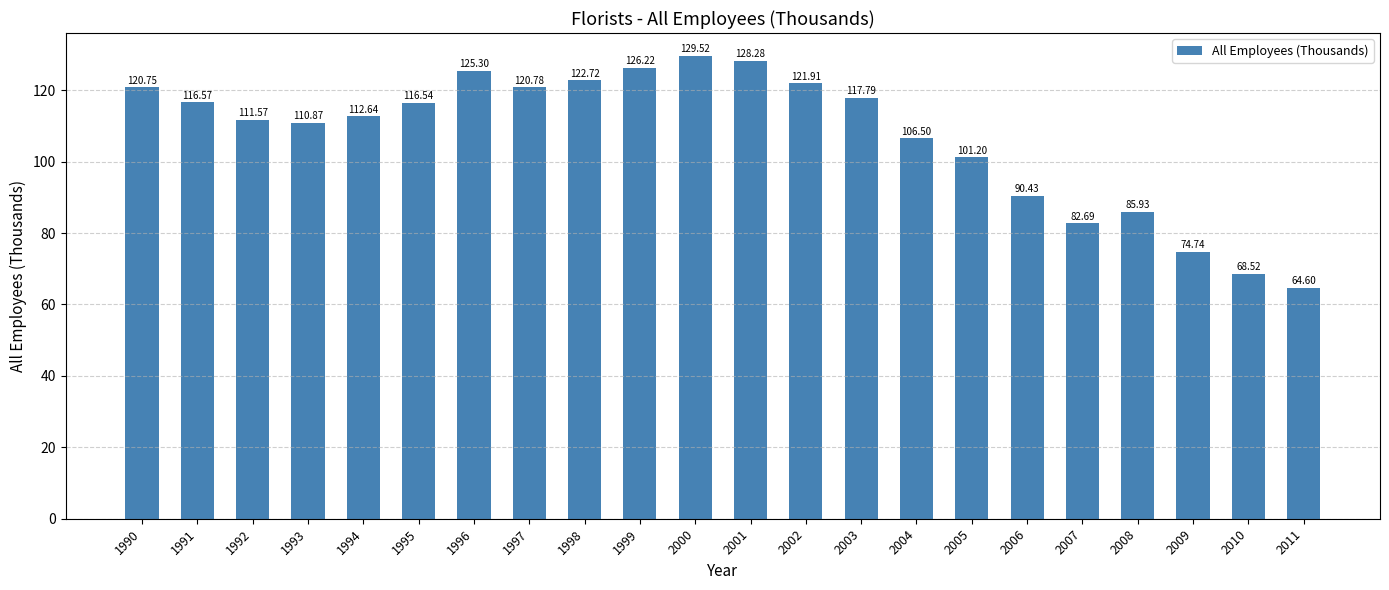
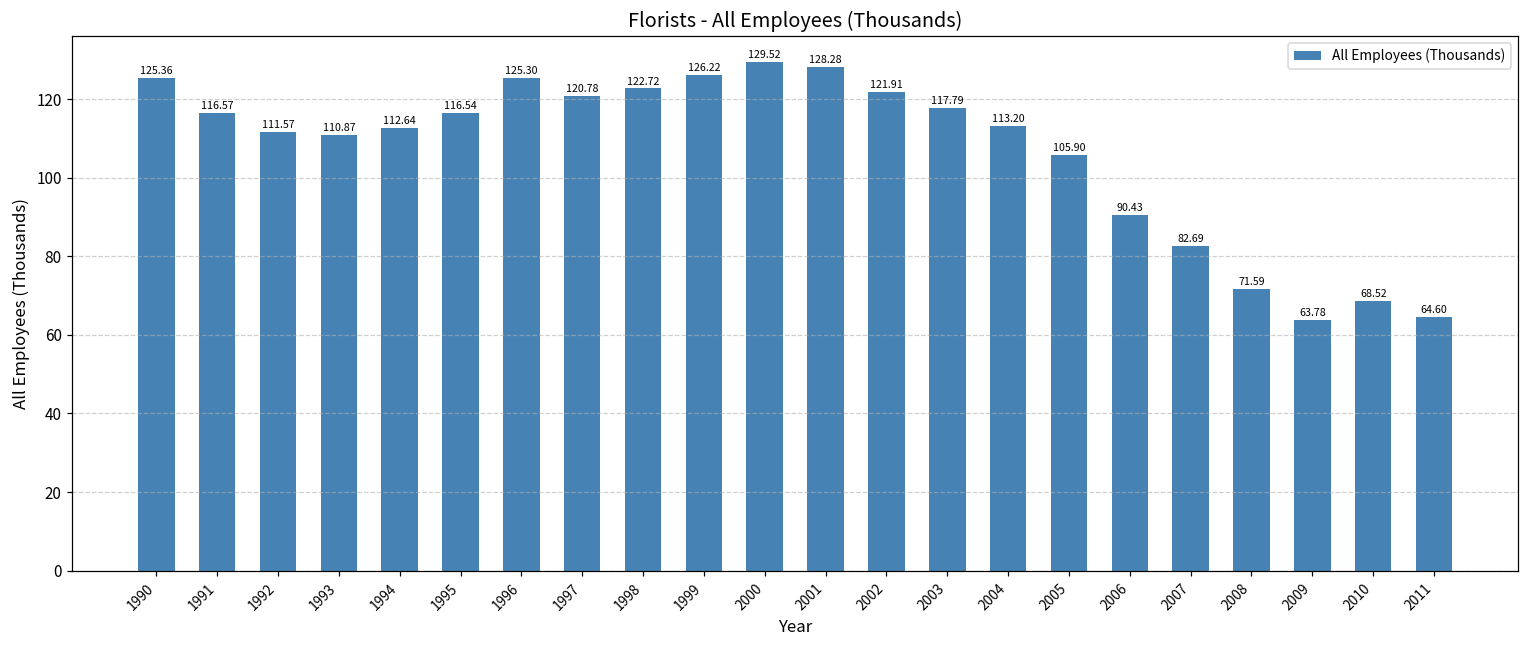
  {
-   "1990": 120.75,
+   "1990": 125.36,
    "1991": 116.57,
    "1992": 111.57,
    "1993": 110.87,
    "1994": 112.64,
    "1995": 116.54,
    "1996": 125.30,
    "1997": 120.78,
    "1998": 122.72,
    "1999": 126.22,
    "2000": 129.52,
    "2001": 128.28,
    "2002": 121.91,
    "2003": 117.79,
-   "2004": 106.50,
-   "2005": 101.20,
+   "2004": 113.20,
+   "2005": 105.90,
    "2006": 90.43,
    "2007": 82.69,
-   "2008": 85.93,
-   "2009": 74.74,
+   "2008": 71.59,
+   "2009": 63.78,
    "2010": 68.52,
    "2011": 64.60
  }
